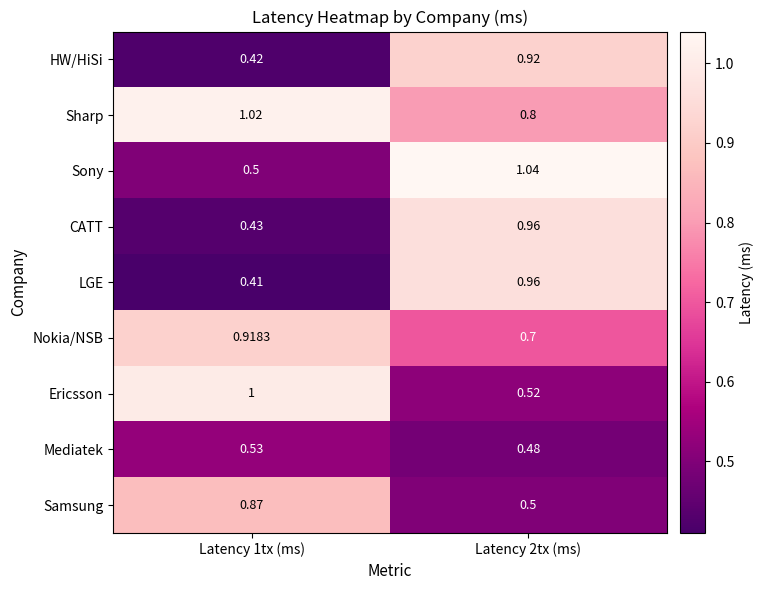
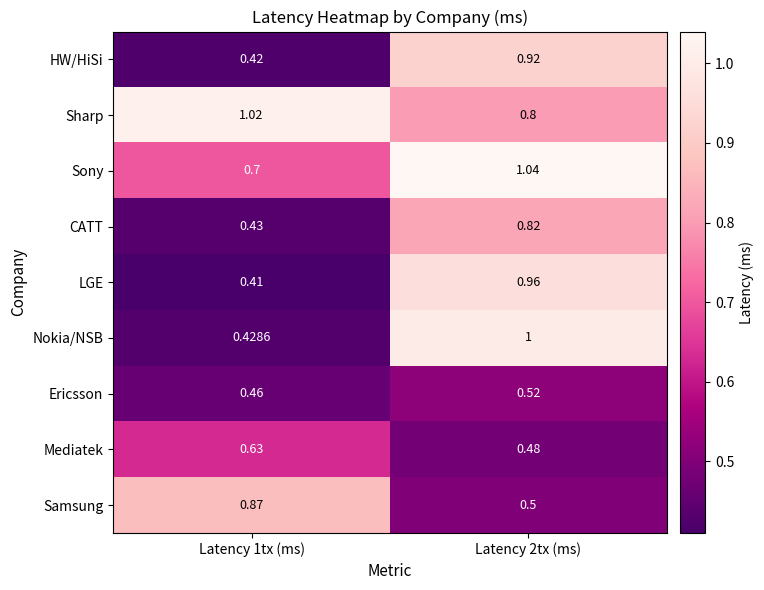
  {
    "HW/HiSi": {
      "Latency 1tx (ms)": 0.42,
      "Latency 2tx (ms)": 0.92
    },
    "Sharp": {
      "Latency 1tx (ms)": 1.02,
      "Latency 2tx (ms)": 0.8
    },
    "Sony": {
-     "Latency 1tx (ms)": 0.5,
+     "Latency 1tx (ms)": 0.7,
      "Latency 2tx (ms)": 1.04
    },
    "CATT": {
      "Latency 1tx (ms)": 0.43,
-     "Latency 2tx (ms)": 0.96
+     "Latency 2tx (ms)": 0.82
    },
    "LGE": {
      "Latency 1tx (ms)": 0.41,
      "Latency 2tx (ms)": 0.96
    },
    "Nokia/NSB": {
-     "Latency 1tx (ms)": 0.9183,
-     "Latency 2tx (ms)": 0.7
+     "Latency 1tx (ms)": 0.4286,
+     "Latency 2tx (ms)": 1
    },
    "Ericsson": {
-     "Latency 1tx (ms)": 1,
+     "Latency 1tx (ms)": 0.46,
      "Latency 2tx (ms)": 0.52
    },
    "Mediatek": {
-     "Latency 1tx (ms)": 0.53,
+     "Latency 1tx (ms)": 0.63,
      "Latency 2tx (ms)": 0.48
    },
    "Samsung": {
      "Latency 1tx (ms)": 0.87,
      "Latency 2tx (ms)": 0.5
    }
  }
